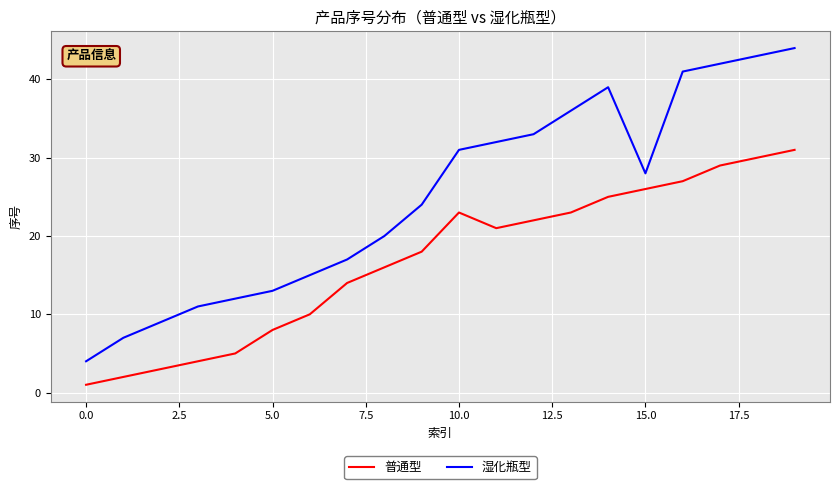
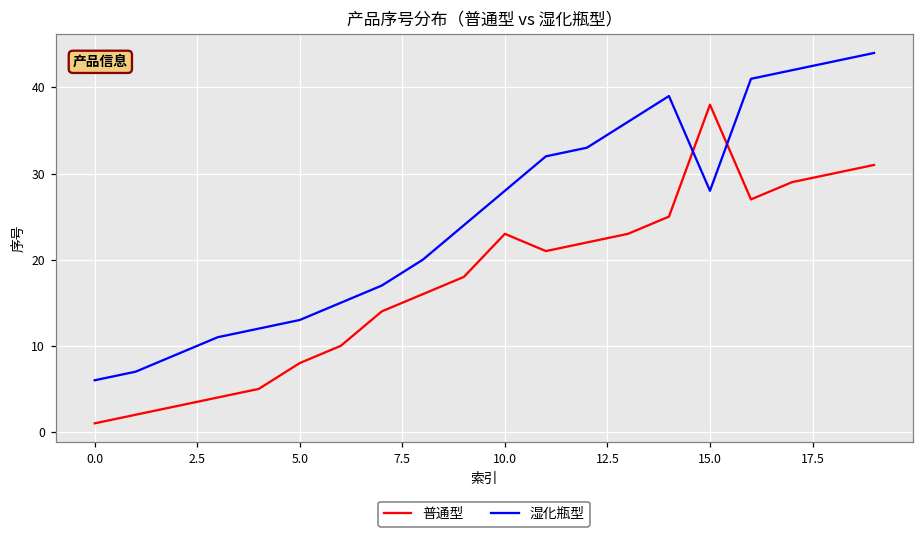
  {
    "普通型": {
      "0.0": 1,
      "5.0": 8,
      "10.0": 23,
-     "15.0": 26
+     "15.0": 38
    },
    "湿化瓶型": {
-     "0.0": 4,
+     "0.0": 6,
      "5.0": 13,
-     "10.0": 31,
+     "10.0": 28,
      "15.0": 28
    }
  }
